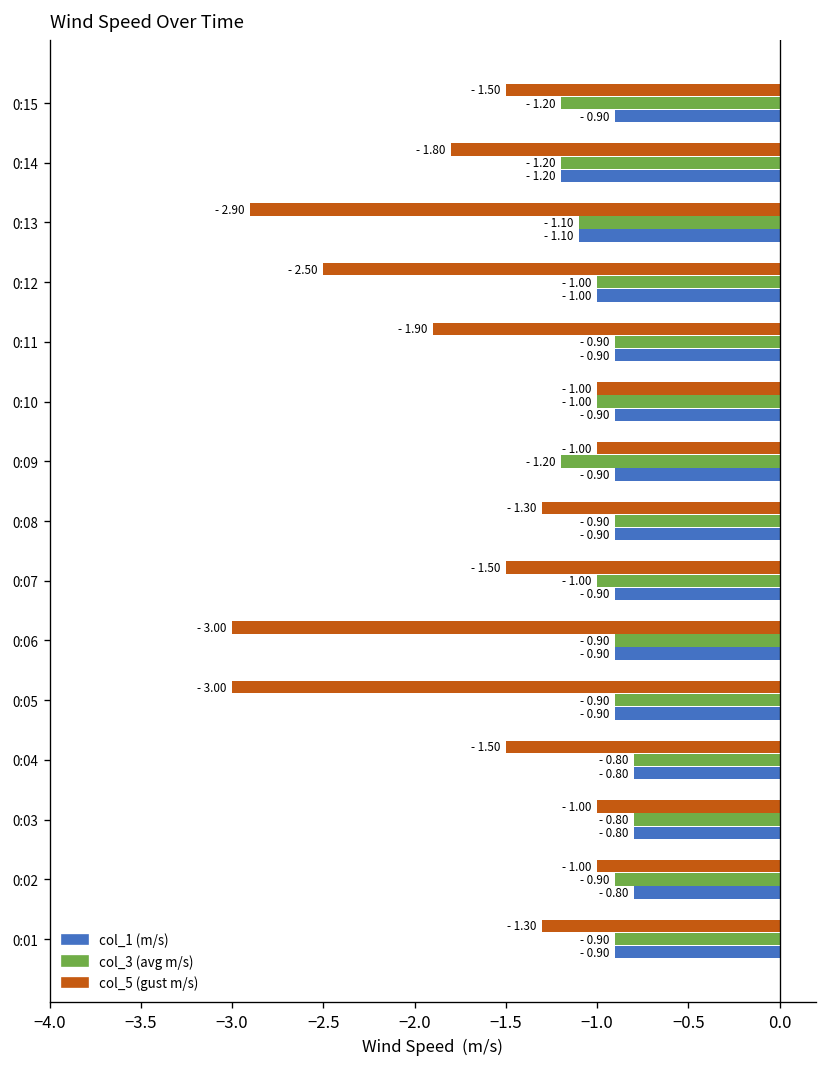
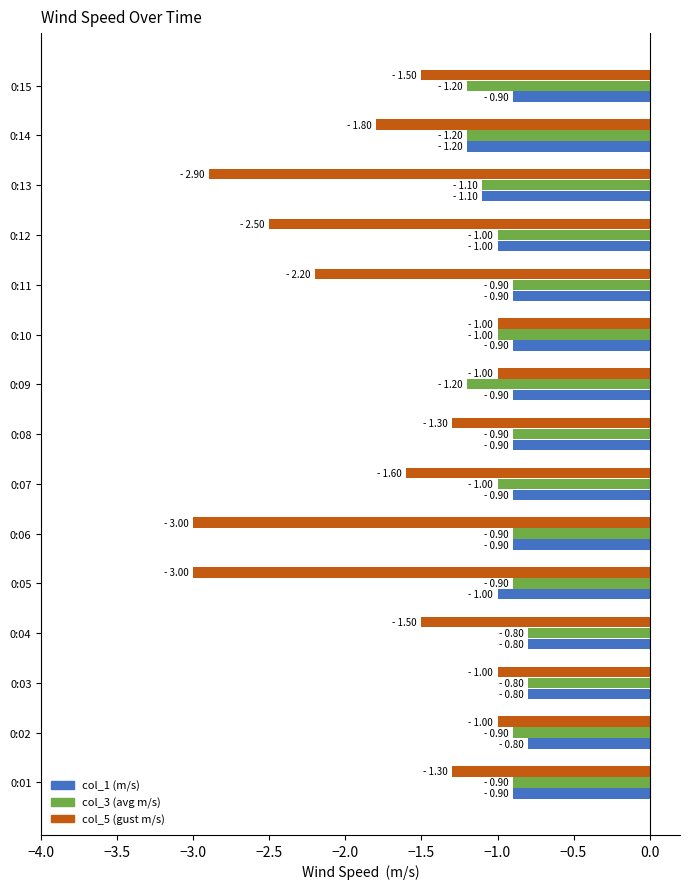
  {
    "col_1 (m/s)": {
-     "0:05": 0.90
+     "0:05": 1.00
    },
    "col_5 (gust m/s)": {
-     "0:11": 1.90,
-     "0:07": 1.50
+     "0:11": 2.20,
+     "0:07": 1.60
    }
  }
